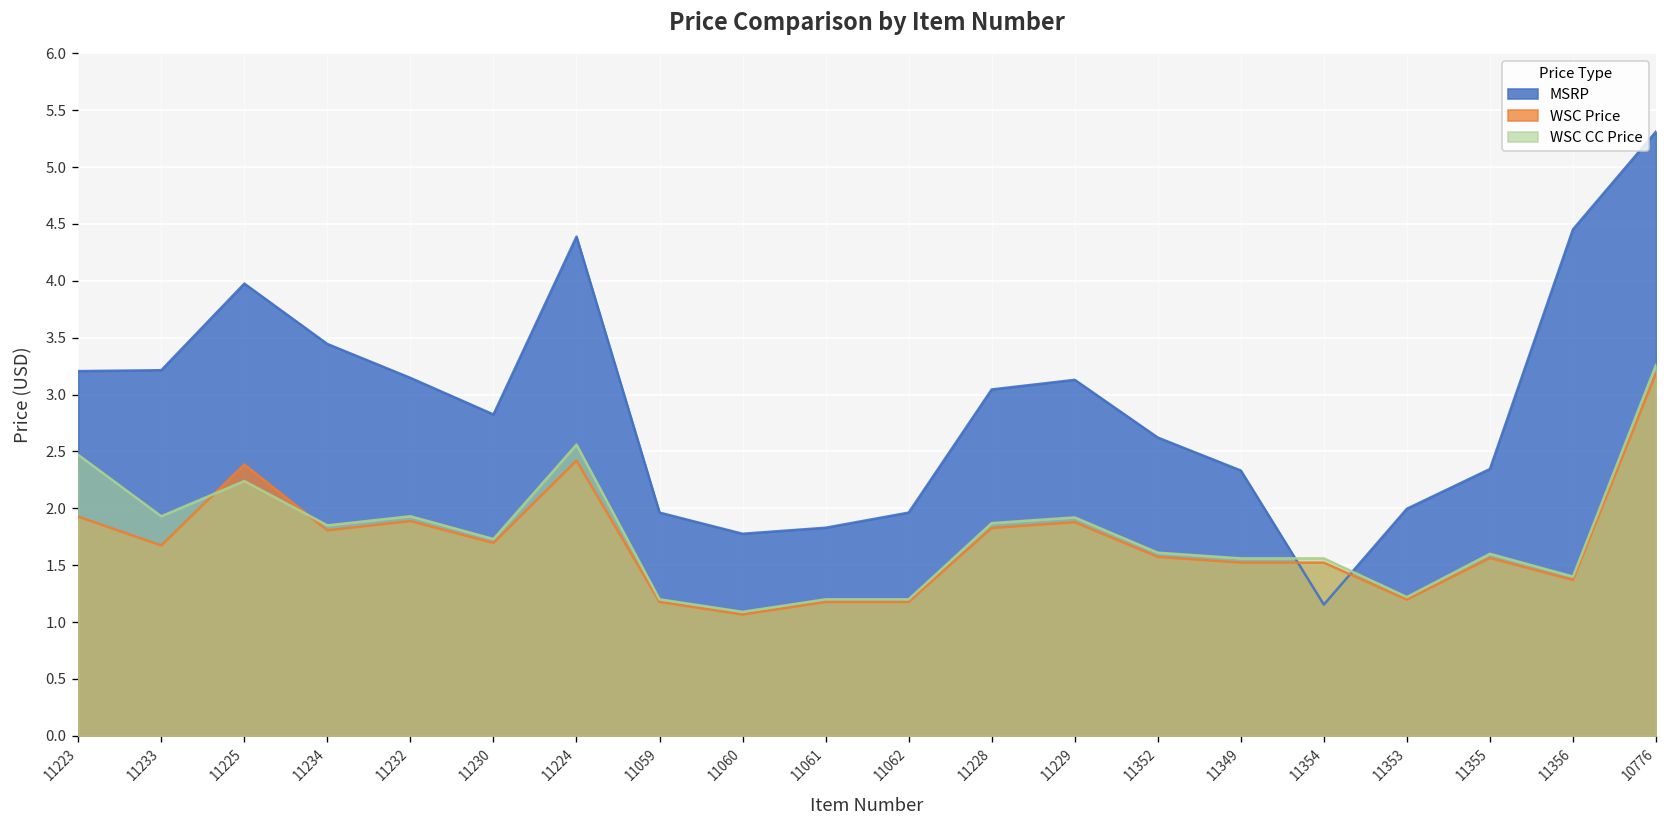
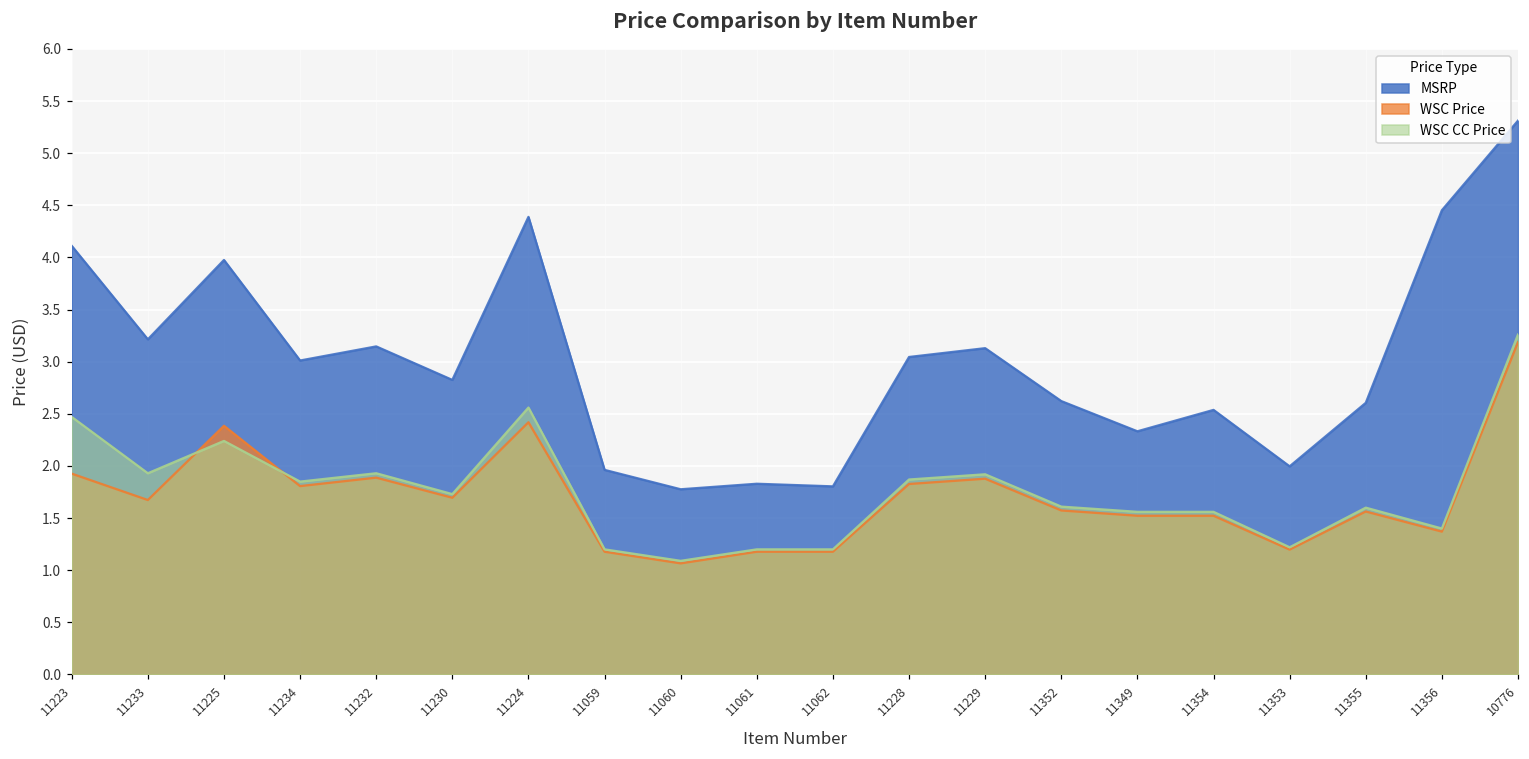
  {
    "MSRP": {
-     "11223": 3.2,
+     "11223": 4.1,
      "11233": 3.2,
      "11225": 4.0,
-     "11234": 3.4,
+     "11234": 3.0,
      "11232": 3.1,
      "11230": 2.8,
      "11224": 4.4,
      "11059": 2.0,
      "11060": 1.8,
      "11061": 1.8,
-     "11062": 2.0,
+     "11062": 1.8,
      "11228": 3.0,
      "11229": 3.1,
      "11352": 2.6,
      "11349": 2.3,
-     "11354": 1.2,
+     "11354": 2.5,
      "11353": 2.0,
-     "11355": 2.3,
+     "11355": 2.6,
      "11356": 4.5,
      "10776": 5.3
    },
    "WSC Price": {
      "11223": 1.9,
      "11233": 1.7,
      "11225": 2.4,
      "11234": 1.8,
      "11232": 1.9,
      "11230": 1.7,
      "11224": 2.4,
      "11228": 1.8,
      "11229": 1.9,
      "11352": 1.6,
      "11349": 1.5,
      "11354": 1.5,
      "11355": 1.6,
      "11356": 1.4,
      "10776": 3.2
    },
    "WSC CC Price": {
      "11223": 2.5,
      "11233": 1.9,
      "11225": 2.2,
      "11234": 1.9,
      "11232": 1.9,
      "11230": 1.7,
      "11224": 2.6,
      "11228": 1.9,
      "11229": 1.9,
      "11352": 1.6,
      "11349": 1.6,
      "11354": 1.6,
      "11355": 1.6,
      "11356": 1.4,
      "10776": 3.3
    }
  }
